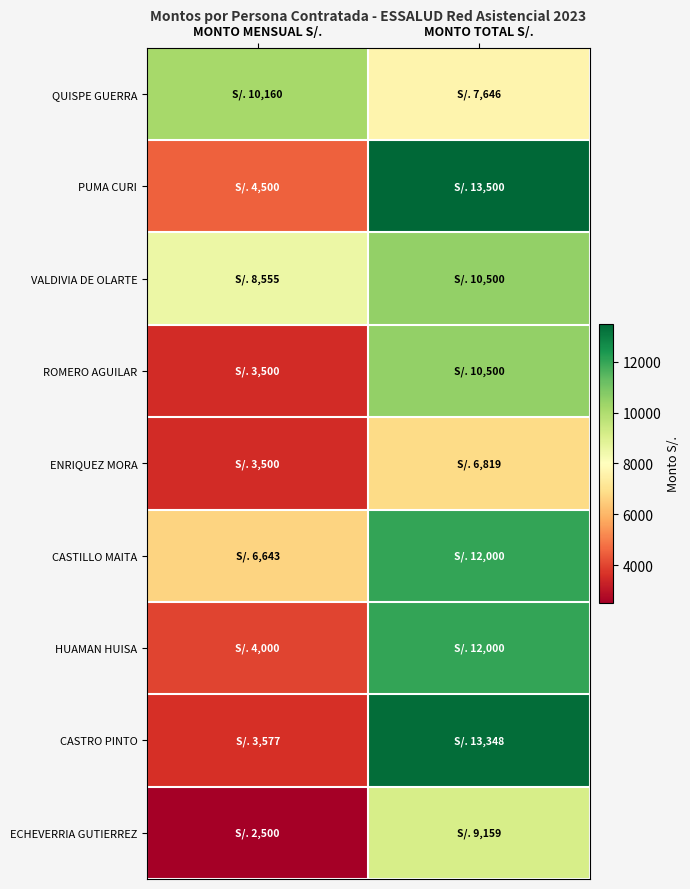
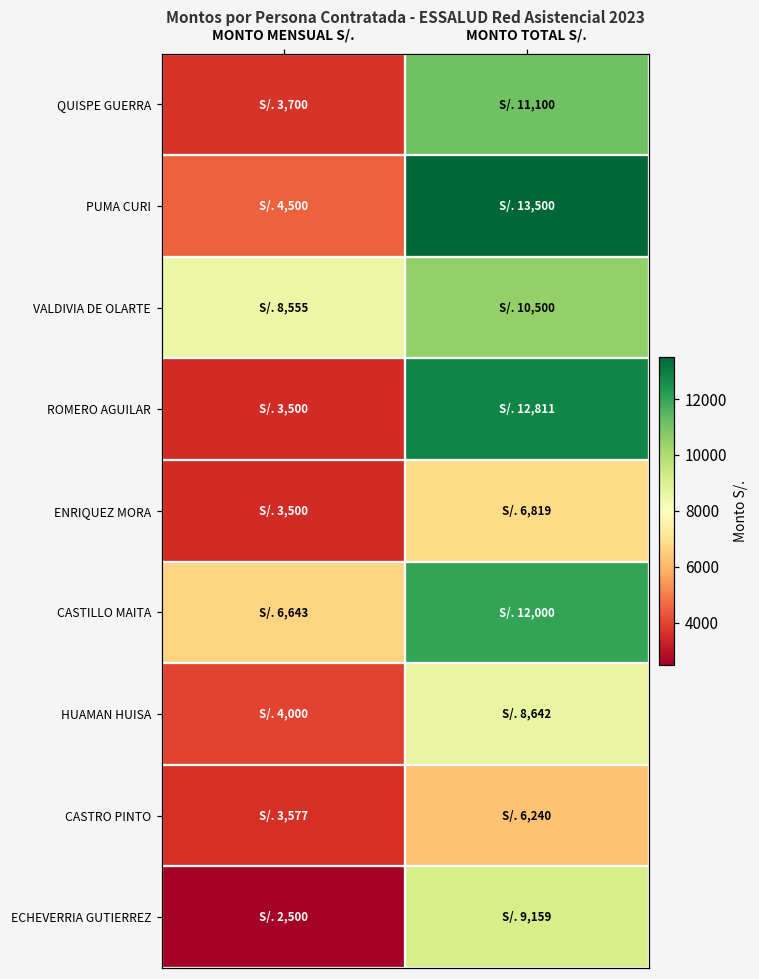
  {
    "QUISPE GUERRA": {
-     "MONTO MENSUAL S/.": "10,160",
-     "MONTO TOTAL S/.": "7,646"
+     "MONTO MENSUAL S/.": "3,700",
+     "MONTO TOTAL S/.": "11,100"
    },
    "PUMA CURI": {
      "MONTO MENSUAL S/.": "4,500",
      "MONTO TOTAL S/.": "13,500"
    },
    "VALDIVIA DE OLARTE": {
      "MONTO MENSUAL S/.": "8,555",
      "MONTO TOTAL S/.": "10,500"
    },
    "ROMERO AGUILAR": {
      "MONTO MENSUAL S/.": "3,500",
-     "MONTO TOTAL S/.": "10,500"
+     "MONTO TOTAL S/.": "12,811"
    },
    "ENRIQUEZ MORA": {
      "MONTO MENSUAL S/.": "3,500",
      "MONTO TOTAL S/.": "6,819"
    },
    "CASTILLO MAITA": {
      "MONTO MENSUAL S/.": "6,643",
      "MONTO TOTAL S/.": "12,000"
    },
    "HUAMAN HUISA": {
      "MONTO MENSUAL S/.": "4,000",
-     "MONTO TOTAL S/.": "12,000"
+     "MONTO TOTAL S/.": "8,642"
    },
    "CASTRO PINTO": {
      "MONTO MENSUAL S/.": "3,577",
-     "MONTO TOTAL S/.": "13,348"
+     "MONTO TOTAL S/.": "6,240"
    },
    "ECHEVERRIA GUTIERREZ": {
      "MONTO MENSUAL S/.": "2,500",
      "MONTO TOTAL S/.": "9,159"
    }
  }
